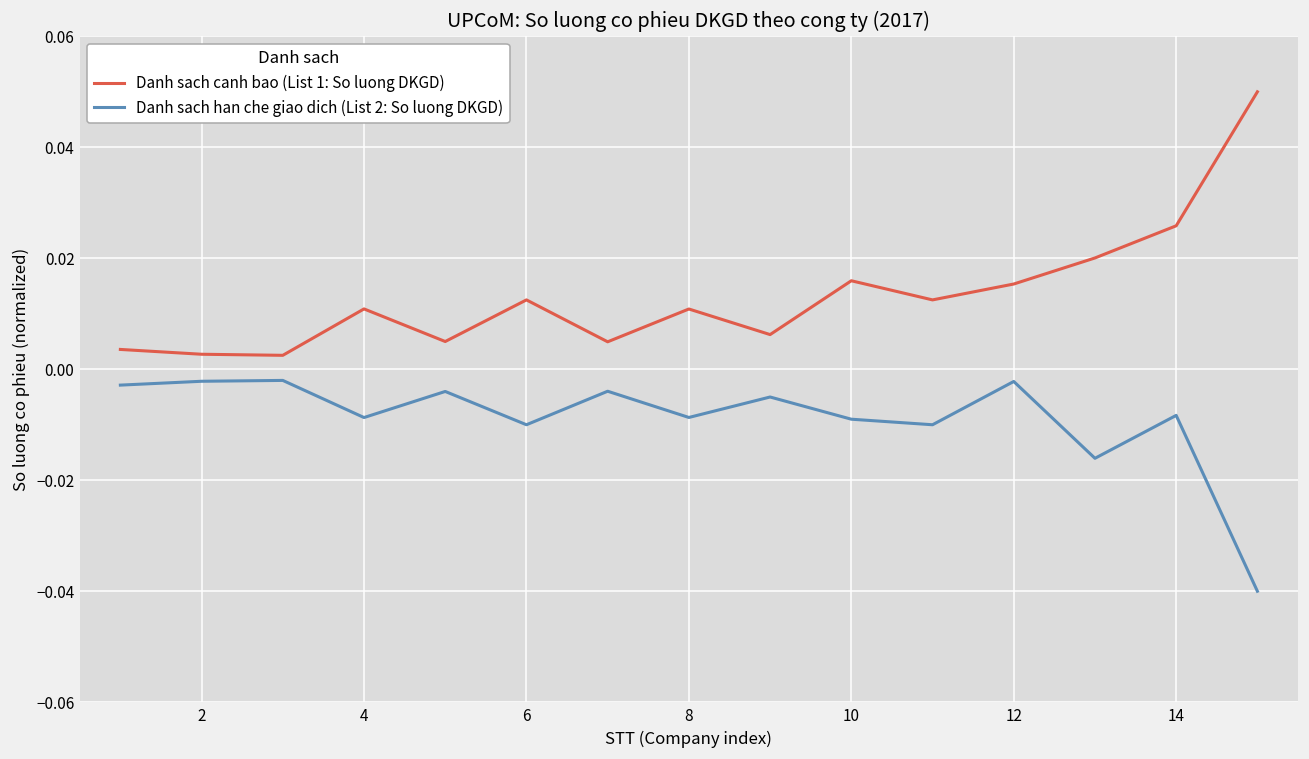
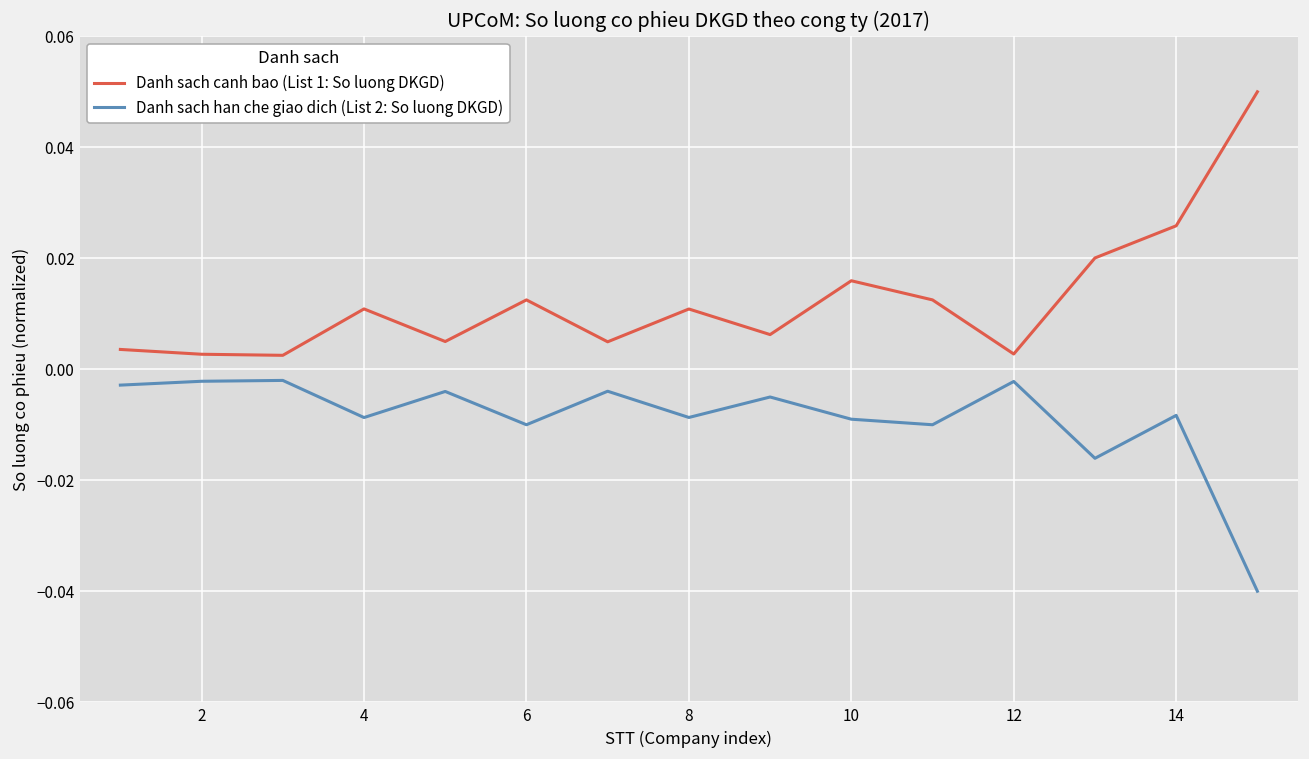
  {
    "Danh sach canh bao (List 1: So luong DKGD)": {
      "2": 0.003,
      "4": 0.011,
      "6": 0.013,
      "8": 0.011,
      "10": 0.016,
-     "12": 0.015,
+     "12": 0.003,
      "14": 0.026
    },
    "Danh sach han che giao dich (List 2: So luong DKGD)": {
      "2": -0.002,
      "4": -0.009,
      "6": -0.010,
      "8": -0.009,
      "10": -0.009,
      "12": -0.002,
      "14": -0.008
    }
  }
